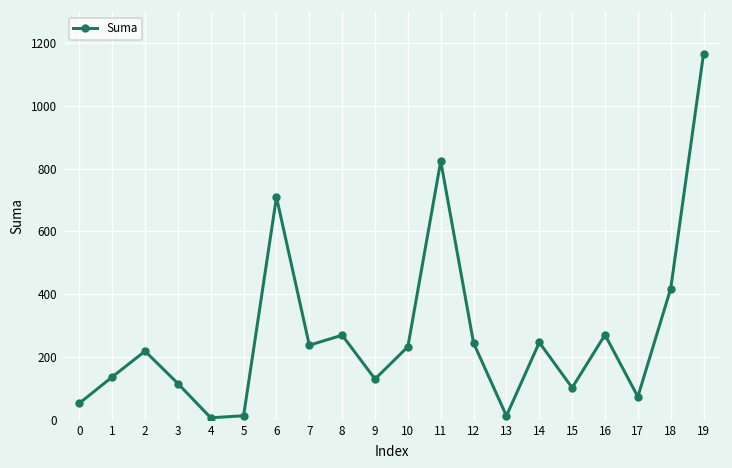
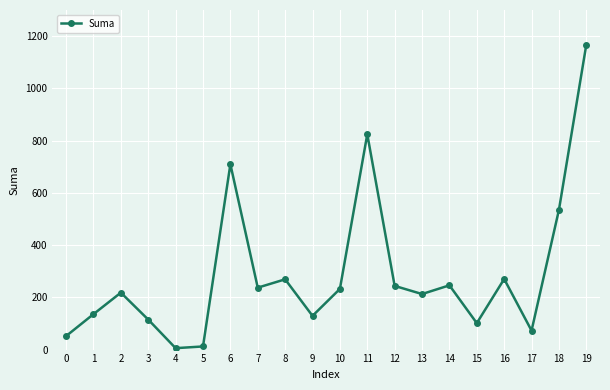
  {
    "0": 50,
    "1": 140,
    "2": 220,
    "3": 110,
    "4": 10,
    "5": 10,
    "6": 710,
    "7": 240,
    "8": 270,
    "9": 130,
    "10": 230,
    "11": 820,
    "12": 240,
-   "13": 10,
+   "13": 210,
    "14": 250,
    "15": 100,
    "16": 270,
    "17": 70,
-   "18": 420,
+   "18": 530,
    "19": 1170
  }
